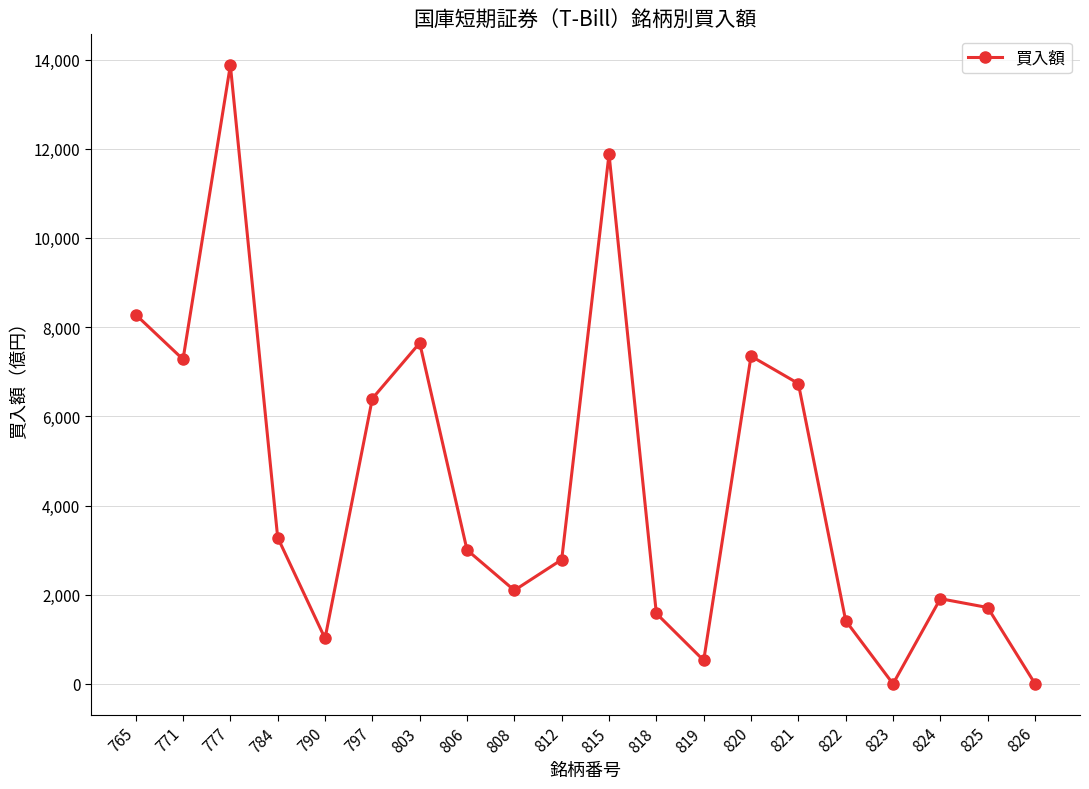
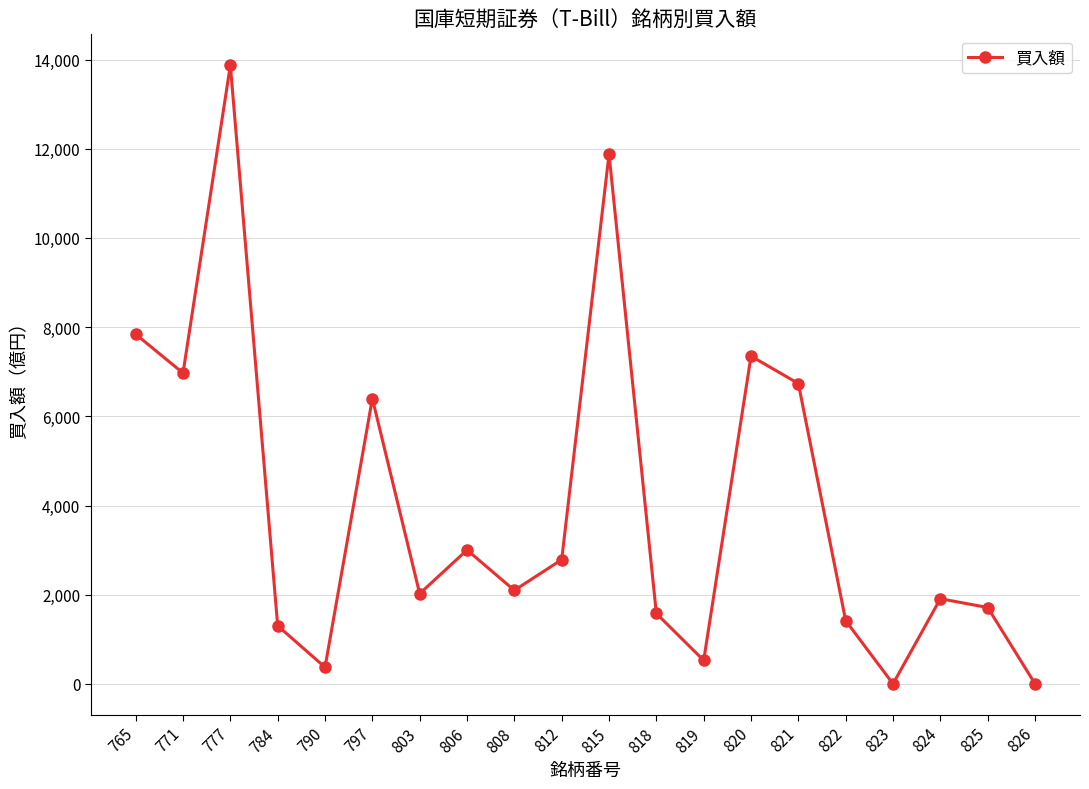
  {
-   "765": "8,300",
-   "771": "7,300",
+   "765": "7,800",
+   "771": "7,000",
    "777": "13,900",
-   "784": "3,300",
-   "790": "1,000",
+   "784": "1,300",
+   "790": "400",
    "797": "6,400",
-   "803": "7,600",
+   "803": "2,000",
    "806": "3,000",
    "808": "2,100",
    "812": "2,800",
    "815": "11,900",
    "818": "1,600",
    "819": "500",
    "820": "7,400",
    "821": "6,700",
    "822": "1,400",
    "823": "0",
    "824": "1,900",
    "825": "1,700",
    "826": "0"
  }
